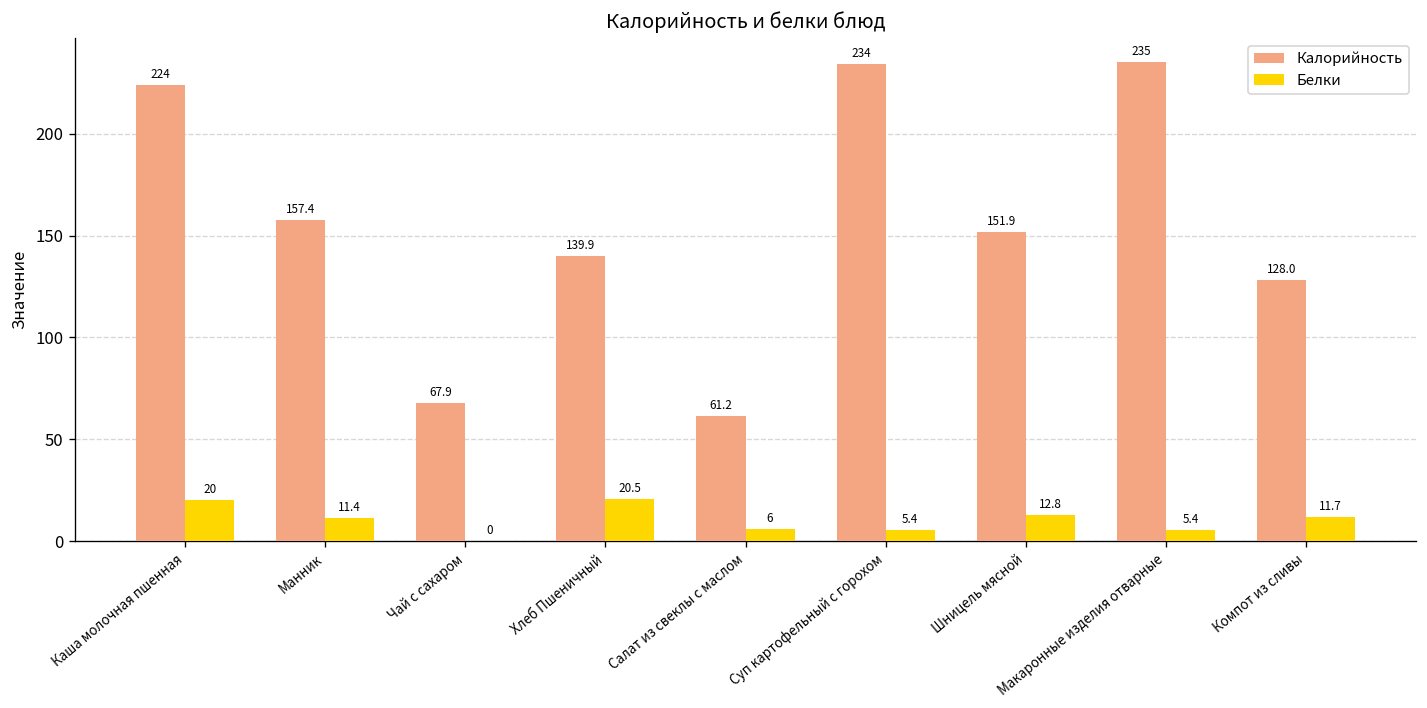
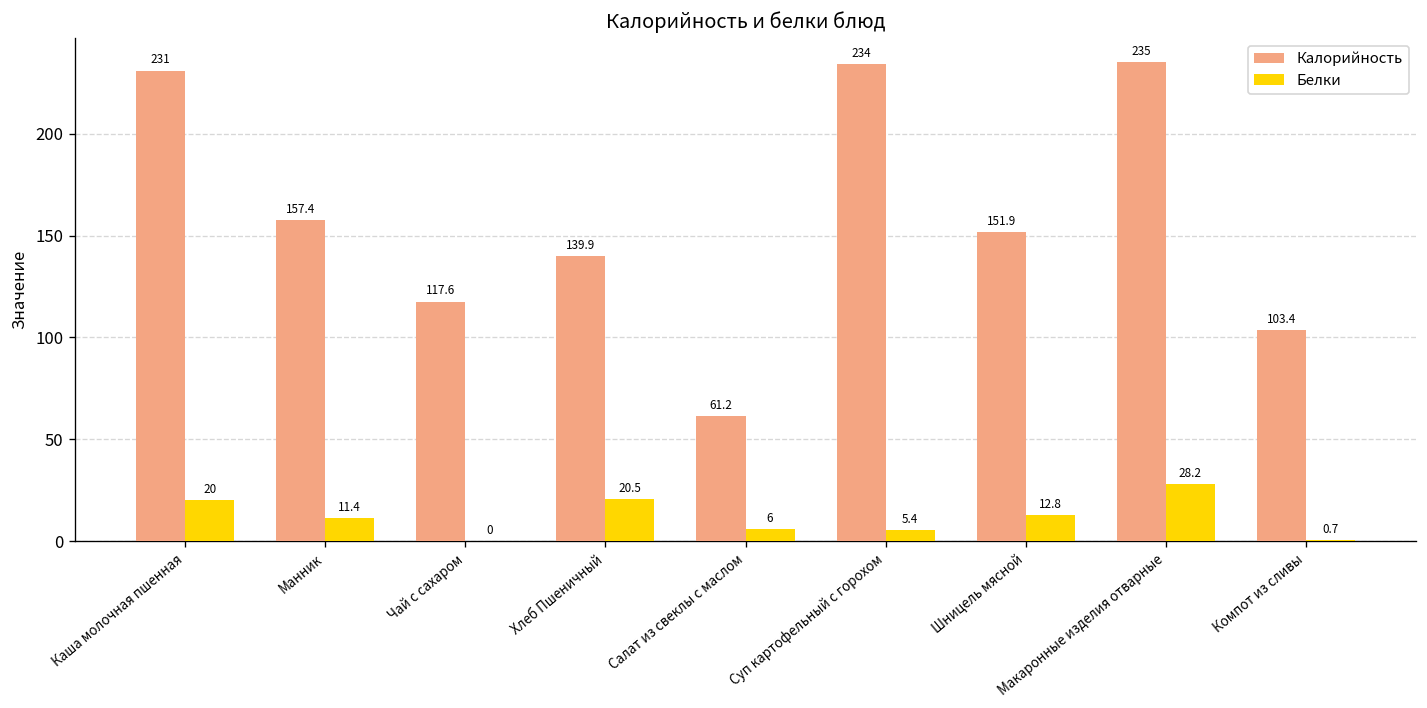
  {
    "Калорийность": {
-     "Каша молочная пшенная": 224,
+     "Каша молочная пшенная": 231,
      "Манник": 157.4,
-     "Чай с сахаром": 67.9,
+     "Чай с сахаром": 117.6,
      "Хлеб Пшеничный": 139.9,
      "Салат из свеклы с маслом": 61.2,
      "Суп картофельный с горохом": 234,
      "Шницель мясной": 151.9,
      "Макаронные изделия отварные": 235,
-     "Компот из сливы": 128.0
+     "Компот из сливы": 103.4
    },
    "Белки": {
      "Каша молочная пшенная": 20,
      "Манник": 11.4,
      "Чай с сахаром": 0,
      "Хлеб Пшеничный": 20.5,
      "Салат из свеклы с маслом": 6,
      "Суп картофельный с горохом": 5.4,
      "Шницель мясной": 12.8,
-     "Макаронные изделия отварные": 5.4,
-     "Компот из сливы": 11.7
+     "Макаронные изделия отварные": 28.2,
+     "Компот из сливы": 0.7
    }
  }
